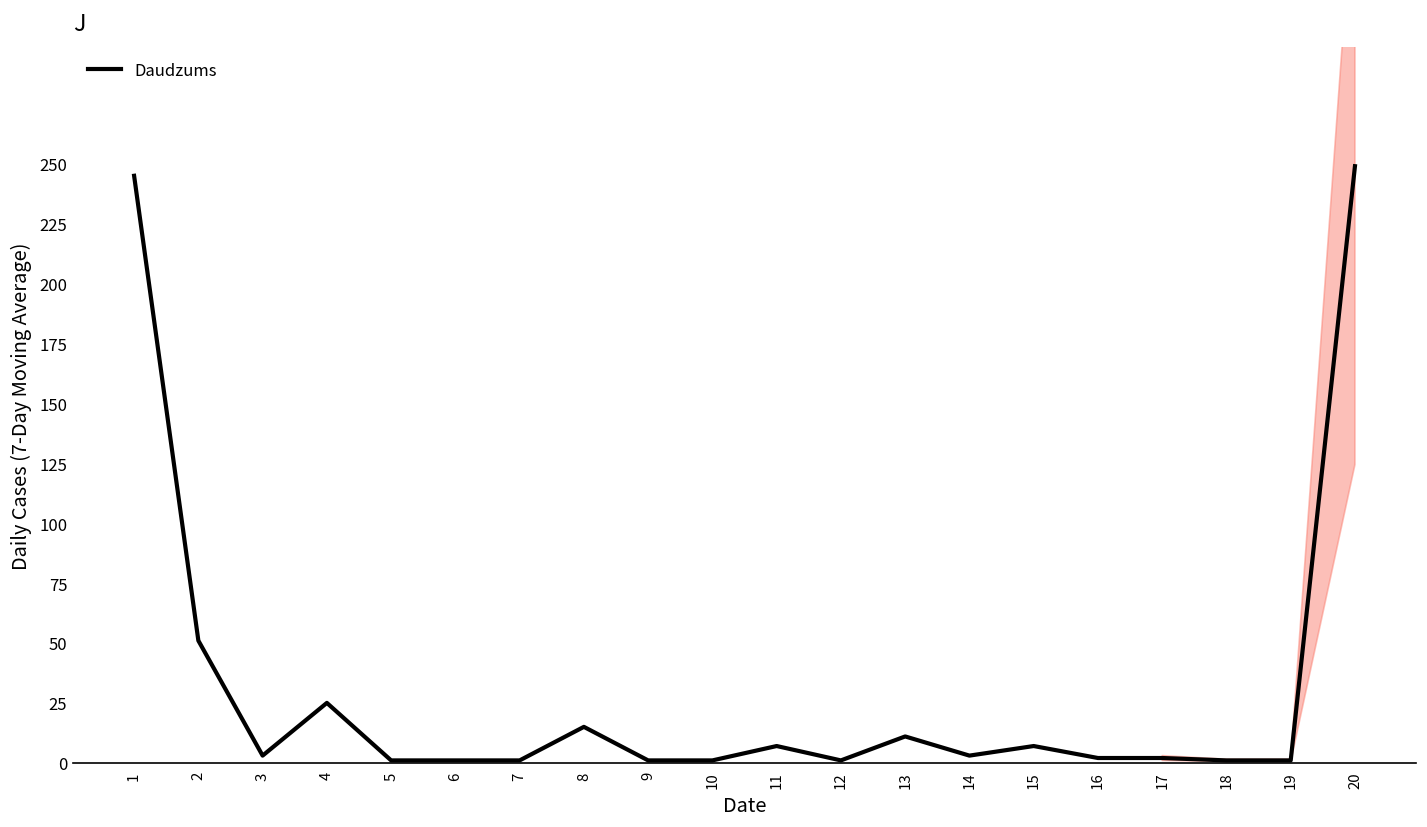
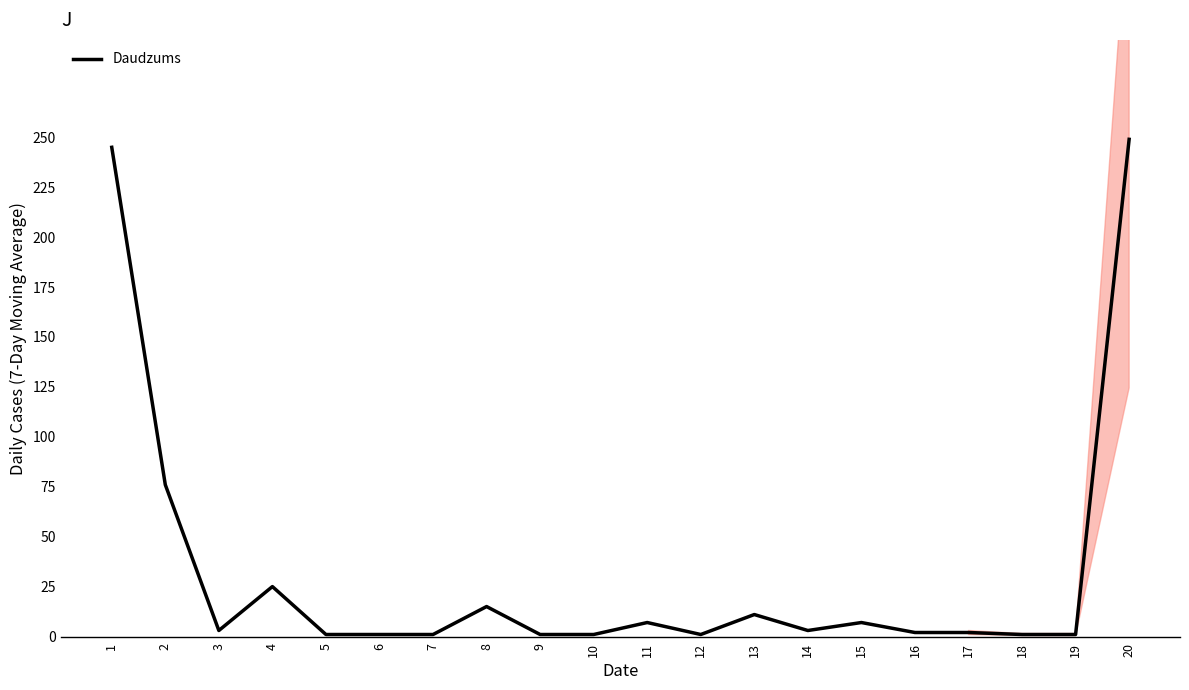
  {
    "Daudzums": {
      "1": 245,
-     "2": 51,
+     "2": 76,
      "3": 3,
      "4": 25,
      "5": 1,
      "6": 1,
      "7": 1,
      "8": 15,
      "9": 1,
      "10": 1,
      "11": 7,
      "12": 1,
      "13": 11,
      "14": 3,
      "15": 7,
      "16": 2,
      "20": 249
    }
  }
